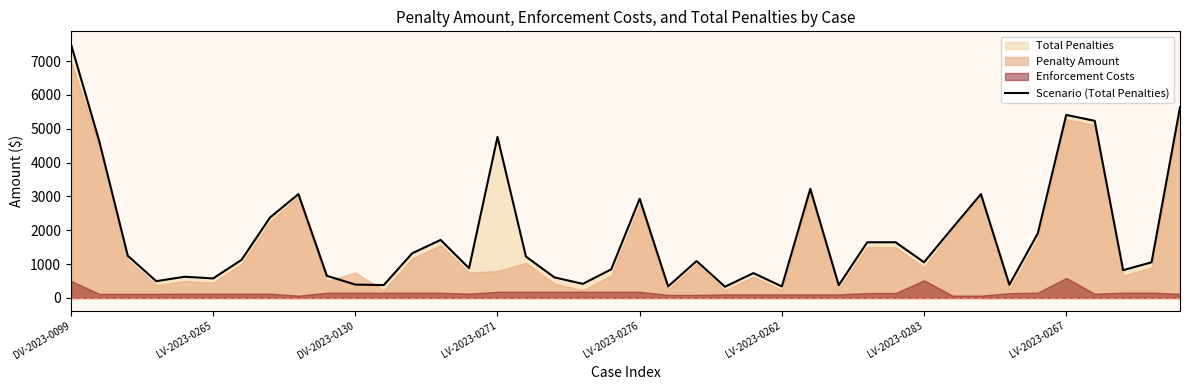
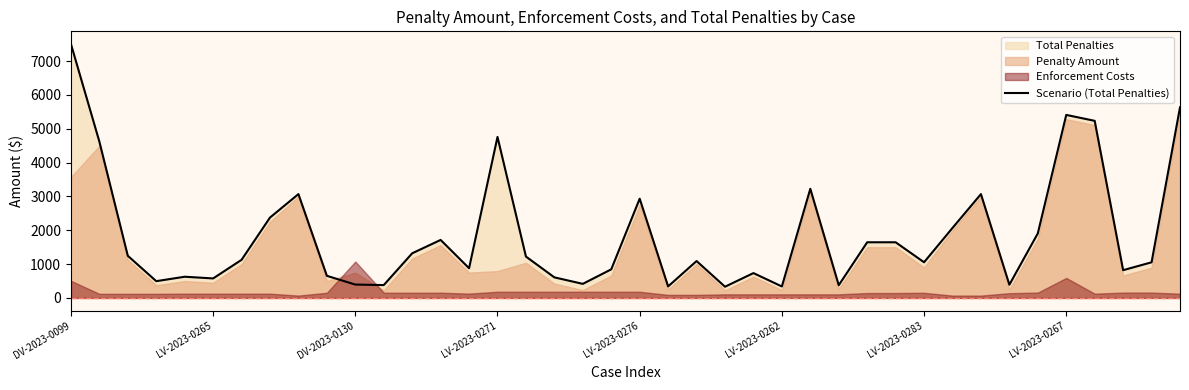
  {
    "Total Penalties": {
      "DV-2023-0099": 7500,
      "LV-2023-0265": 600,
      "DV-2023-0130": 400,
      "LV-2023-0271": 4800,
      "LV-2023-0276": 2900,
      "LV-2023-0262": 300,
      "LV-2023-0283": 1100,
      "LV-2023-0267": 5400
    },
    "Penalty Amount": {
-     "DV-2023-0099": 7000,
+     "DV-2023-0099": 3600,
      "LV-2023-0265": 500,
      "DV-2023-0130": 800,
      "LV-2023-0271": 800,
      "LV-2023-0276": 2800,
      "LV-2023-0262": 200,
      "LV-2023-0283": 900,
      "LV-2023-0267": 5300
    },
    "Enforcement Costs": {
      "DV-2023-0099": 500,
      "LV-2023-0265": 100,
-     "DV-2023-0130": 200,
+     "DV-2023-0130": 1100,
      "LV-2023-0271": 200,
      "LV-2023-0276": 200,
      "LV-2023-0262": 100,
-     "LV-2023-0283": 500,
+     "LV-2023-0283": 200,
      "LV-2023-0267": 600
    }
  }
